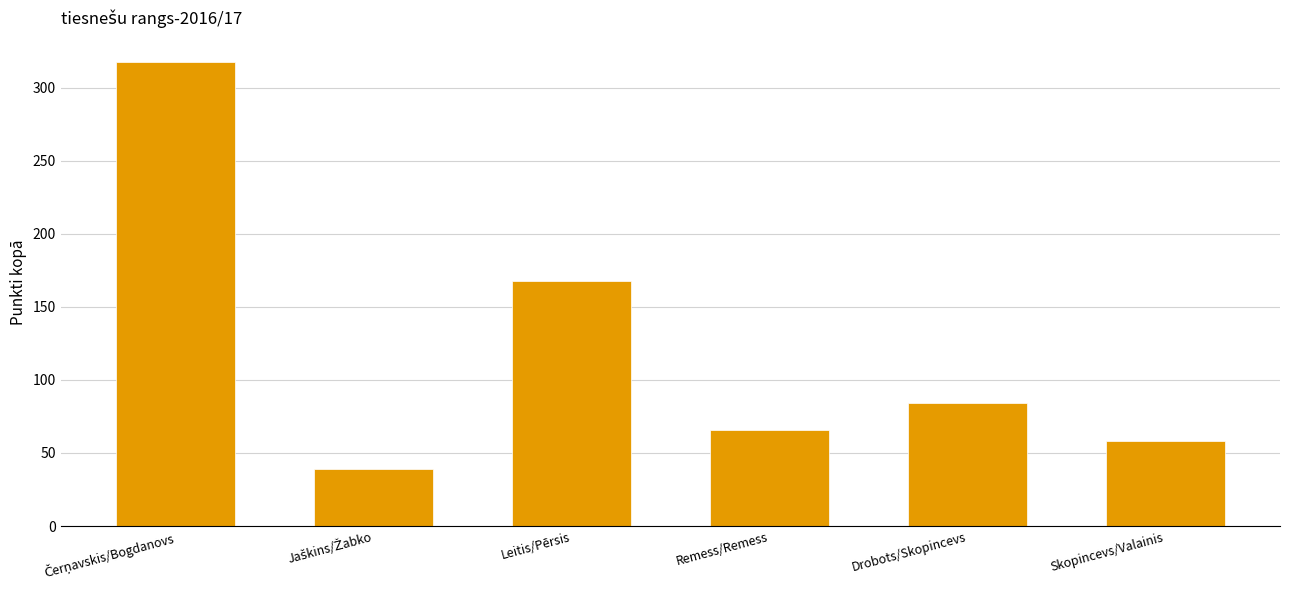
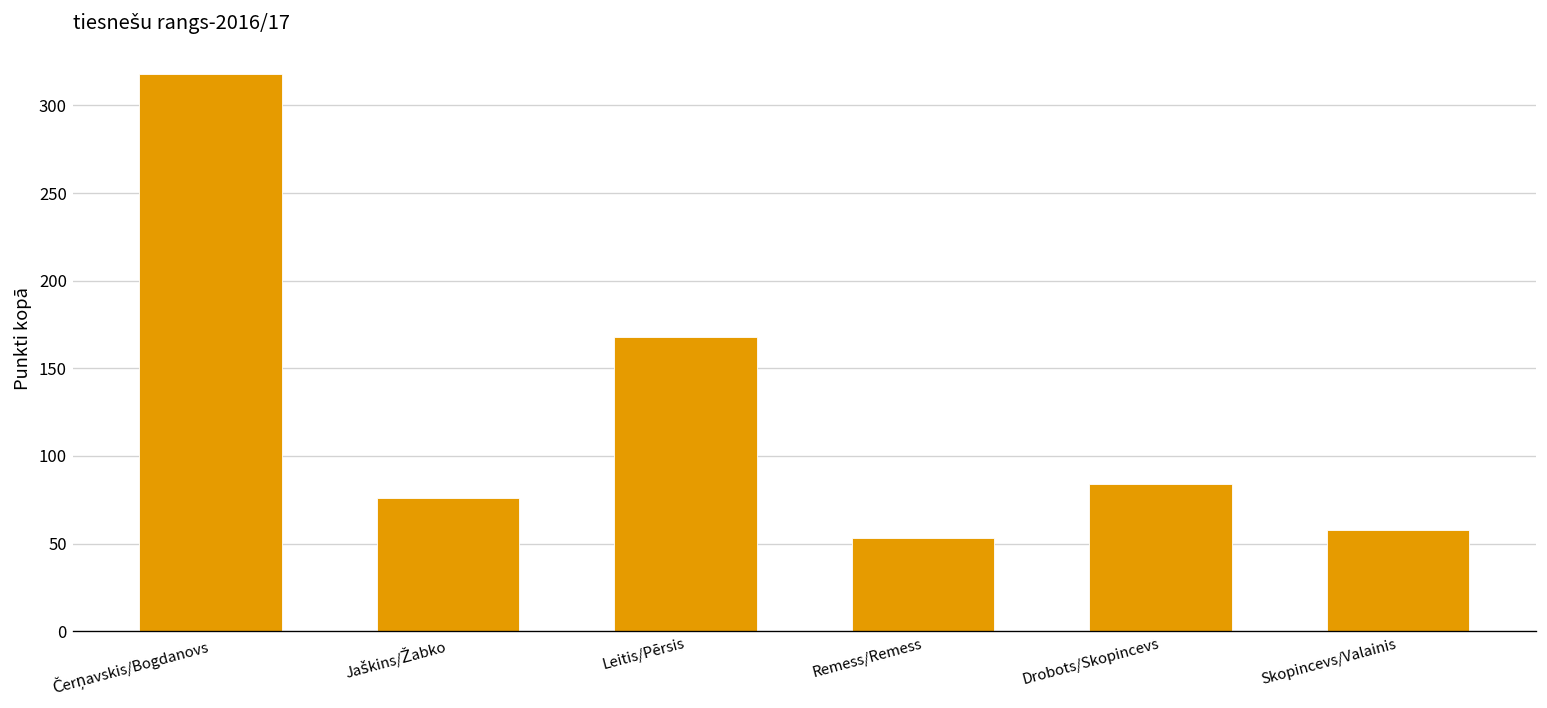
  {
    "Čerņavskis/Bogdanovs": 318,
-   "Jaškins/Žabko": 39,
+   "Jaškins/Žabko": 76,
    "Leitis/Pērsis": 168,
-   "Remess/Remess": 66,
+   "Remess/Remess": 53,
    "Drobots/Skopincevs": 84,
    "Skopincevs/Valainis": 58
  }
